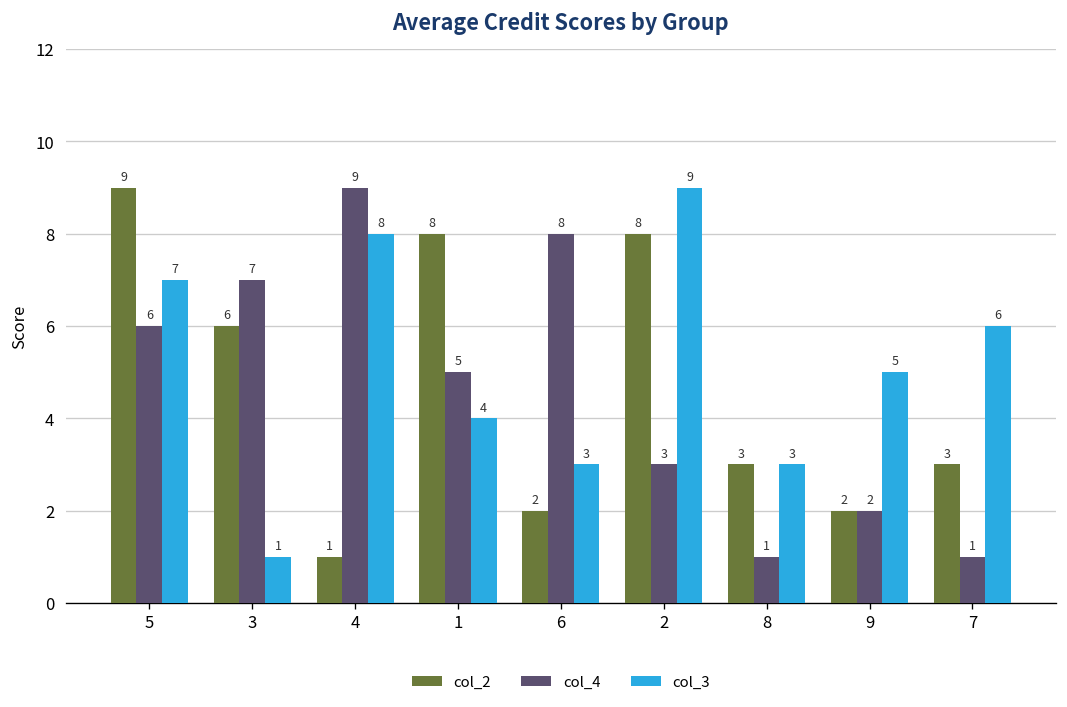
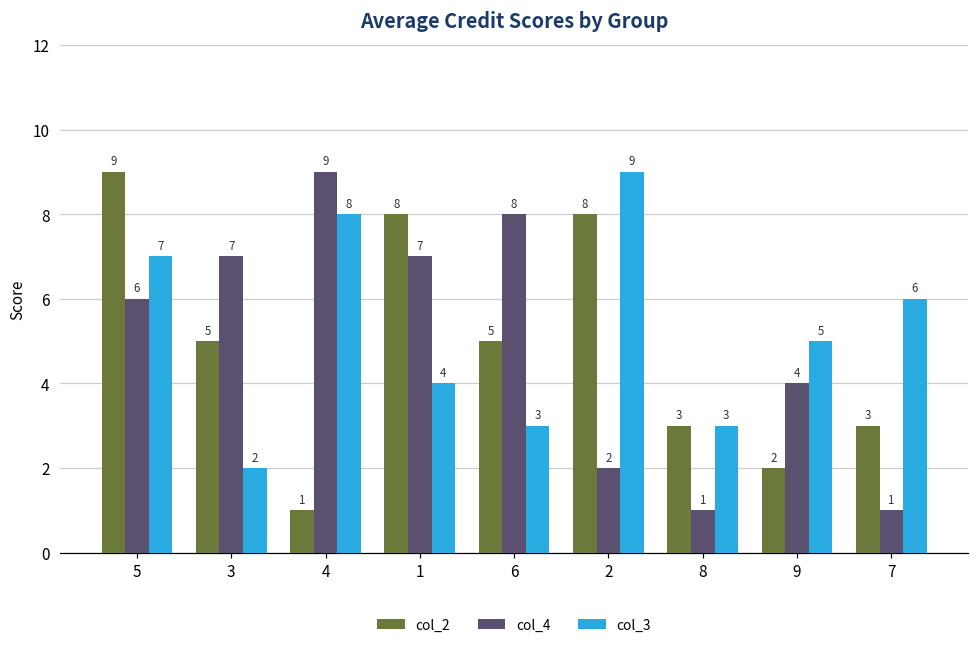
  {
    "col_2": {
      "5": 9,
-     "3": 6,
+     "3": 5,
      "4": 1,
      "1": 8,
-     "6": 2,
+     "6": 5,
      "2": 8,
      "8": 3,
      "9": 2,
      "7": 3
    },
    "col_4": {
      "5": 6,
      "3": 7,
      "4": 9,
-     "1": 5,
+     "1": 7,
      "6": 8,
-     "2": 3,
+     "2": 2,
      "8": 1,
-     "9": 2,
+     "9": 4,
      "7": 1
    },
    "col_3": {
      "5": 7,
-     "3": 1,
+     "3": 2,
      "4": 8,
      "1": 4,
      "6": 3,
      "2": 9,
      "8": 3,
      "9": 5,
      "7": 6
    }
  }
